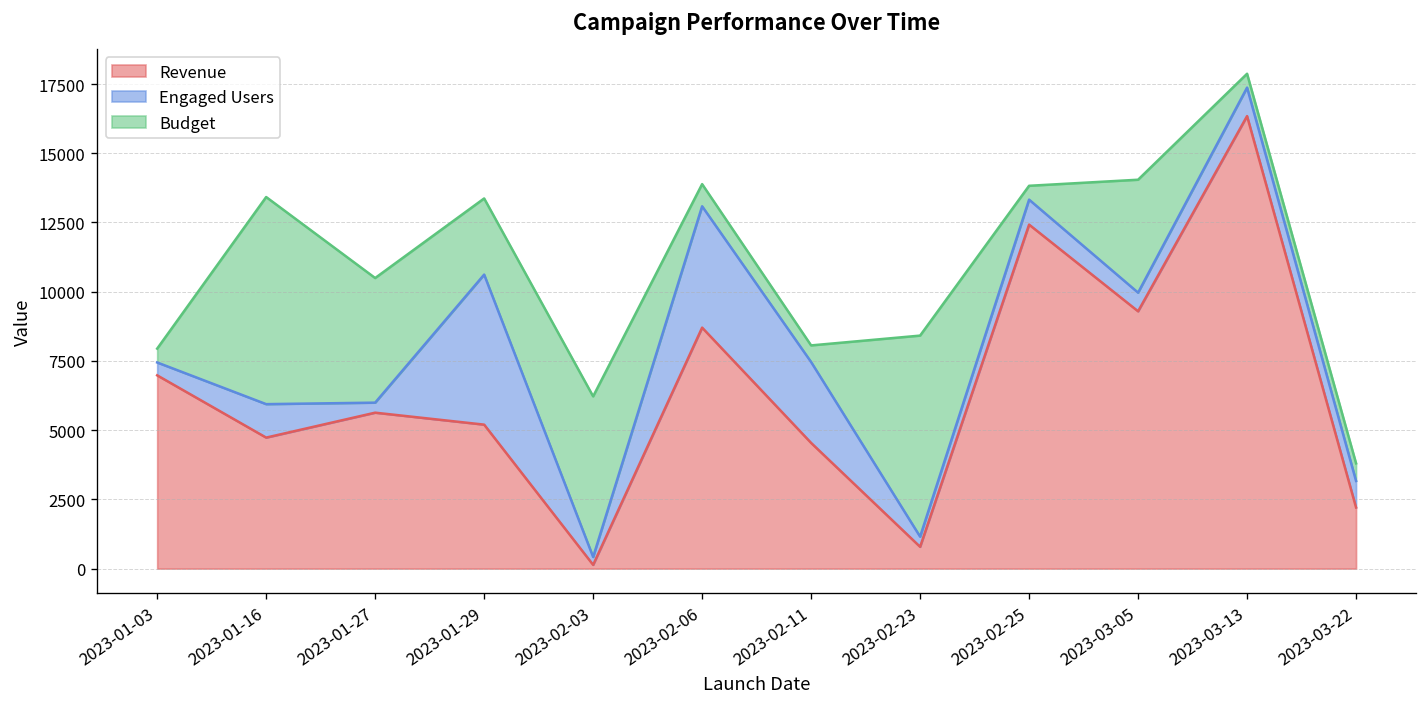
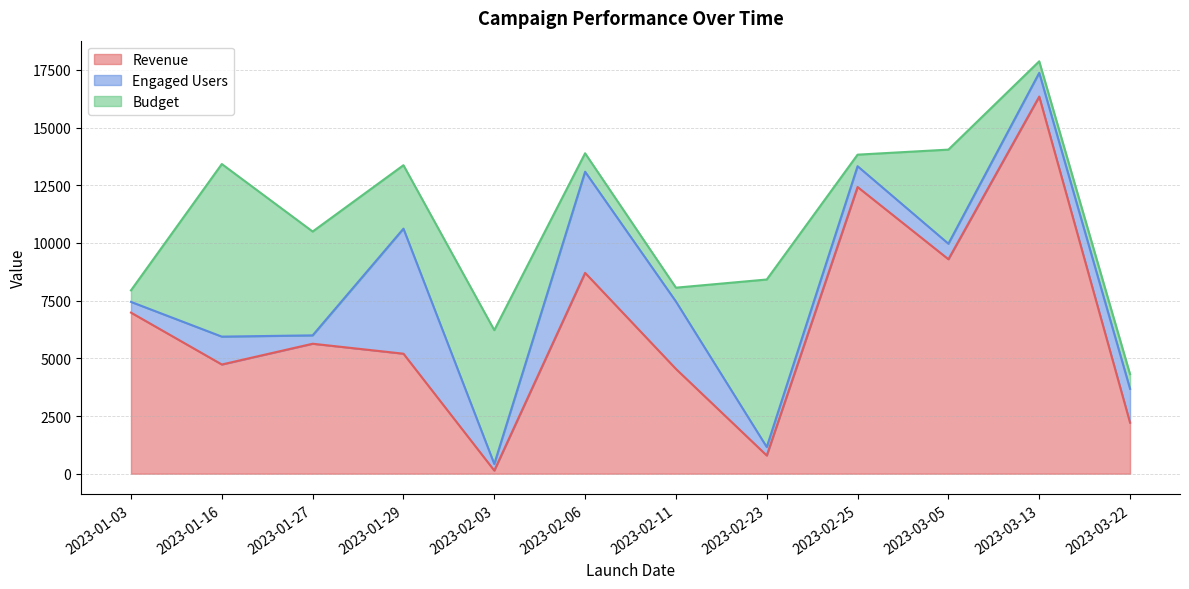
  {
    "Revenue": {
      "2023-01-03": 7000,
      "2023-01-16": 4700,
      "2023-01-27": 5600,
      "2023-01-29": 5200,
      "2023-02-03": 100,
      "2023-02-06": 8700,
      "2023-02-11": 4500,
      "2023-02-23": 800,
      "2023-02-25": 12400,
      "2023-03-05": 9300,
      "2023-03-13": 16300,
      "2023-03-22": 2200
    },
    "Engaged Users": {
      "2023-01-03": 500,
      "2023-01-16": 1200,
      "2023-01-27": 400,
      "2023-01-29": 5400,
      "2023-02-03": 300,
      "2023-02-06": 4400,
      "2023-02-11": 2900,
      "2023-02-23": 400,
      "2023-02-25": 900,
      "2023-03-05": 700,
      "2023-03-13": 1000,
-     "2023-03-22": 1000
+     "2023-03-22": 1500
    },
    "Budget": {
      "2023-01-03": 500,
      "2023-01-16": 7500,
      "2023-01-27": 4500,
      "2023-01-29": 2800,
      "2023-02-03": 5800,
      "2023-02-06": 800,
      "2023-02-11": 600,
      "2023-02-23": 7300,
      "2023-02-25": 500,
      "2023-03-05": 4100,
      "2023-03-13": 500,
      "2023-03-22": 600
    }
  }
